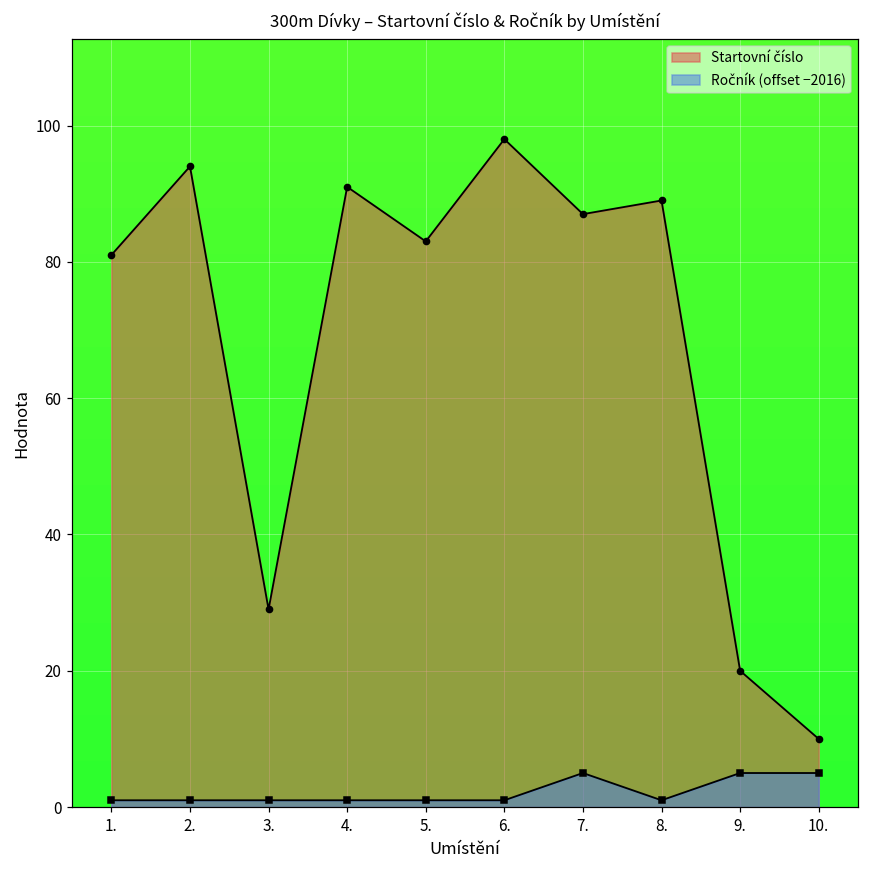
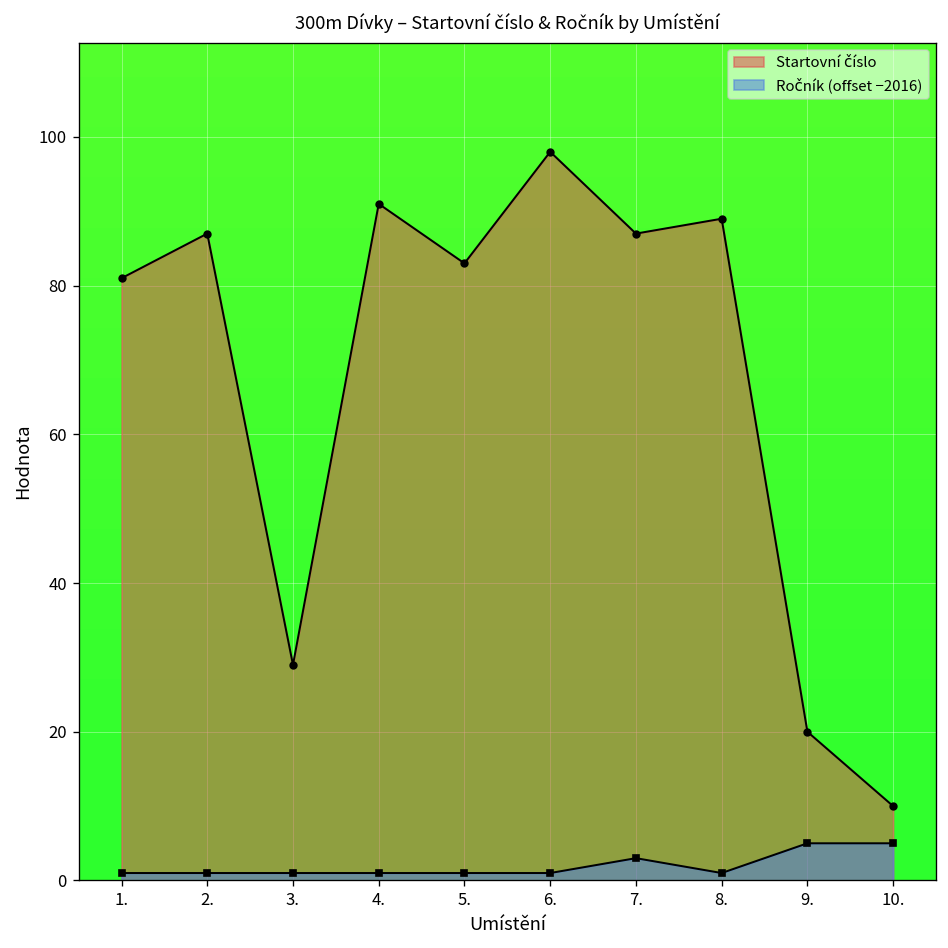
  {
    "Startovní číslo": {
      "1.": 81,
-     "2.": 94,
+     "2.": 87,
      "3.": 29,
      "4.": 91,
      "5.": 83,
      "6.": 98,
      "7.": 87,
      "8.": 89,
      "9.": 20,
      "10.": 10
    },
    "Ročník (offset −2016)": {
      "1.": 1,
      "2.": 1,
      "3.": 1,
      "4.": 1,
      "5.": 1,
      "6.": 1,
-     "7.": 5,
+     "7.": 3,
      "8.": 1,
      "9.": 5,
      "10.": 5
    }
  }
